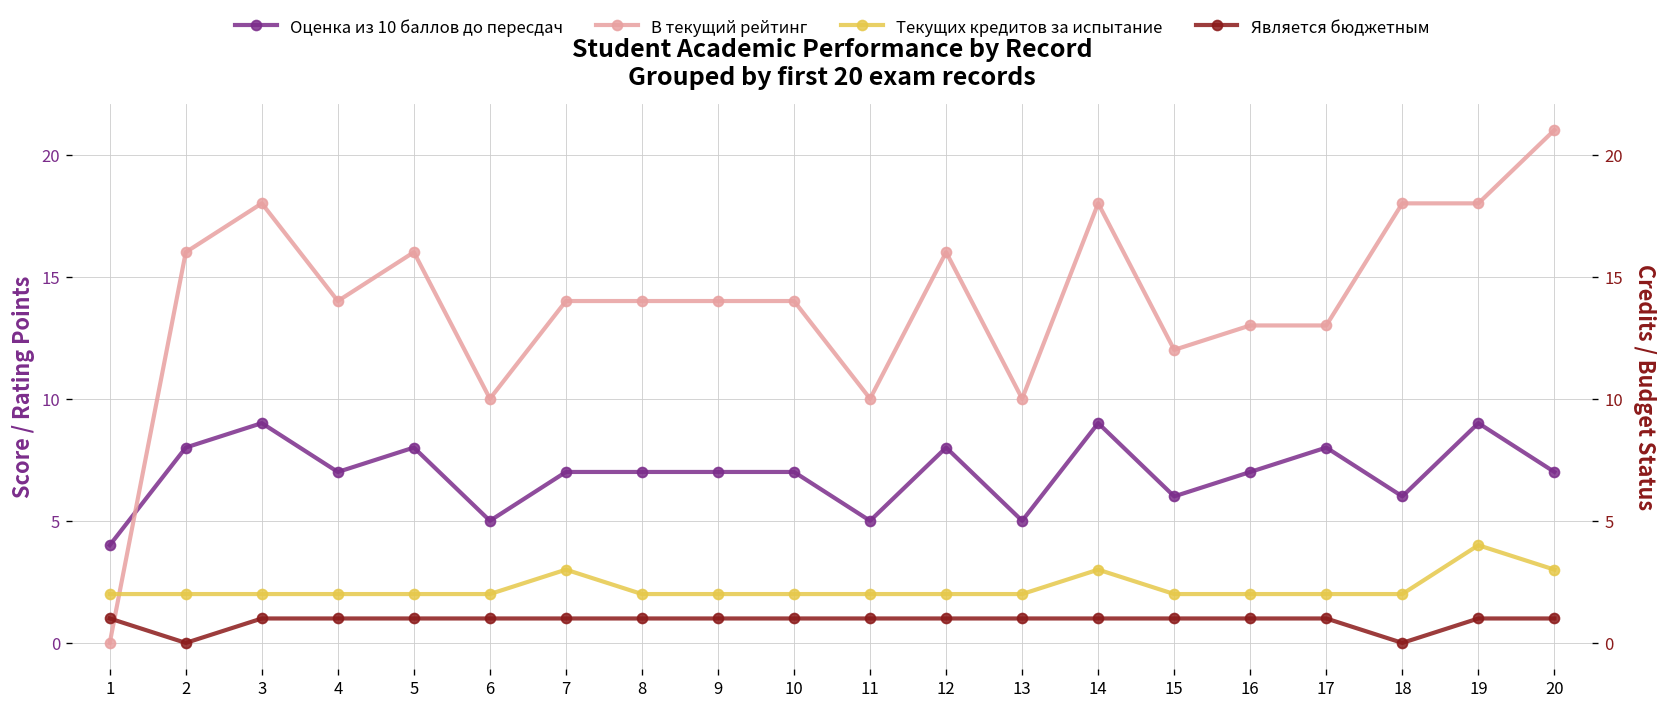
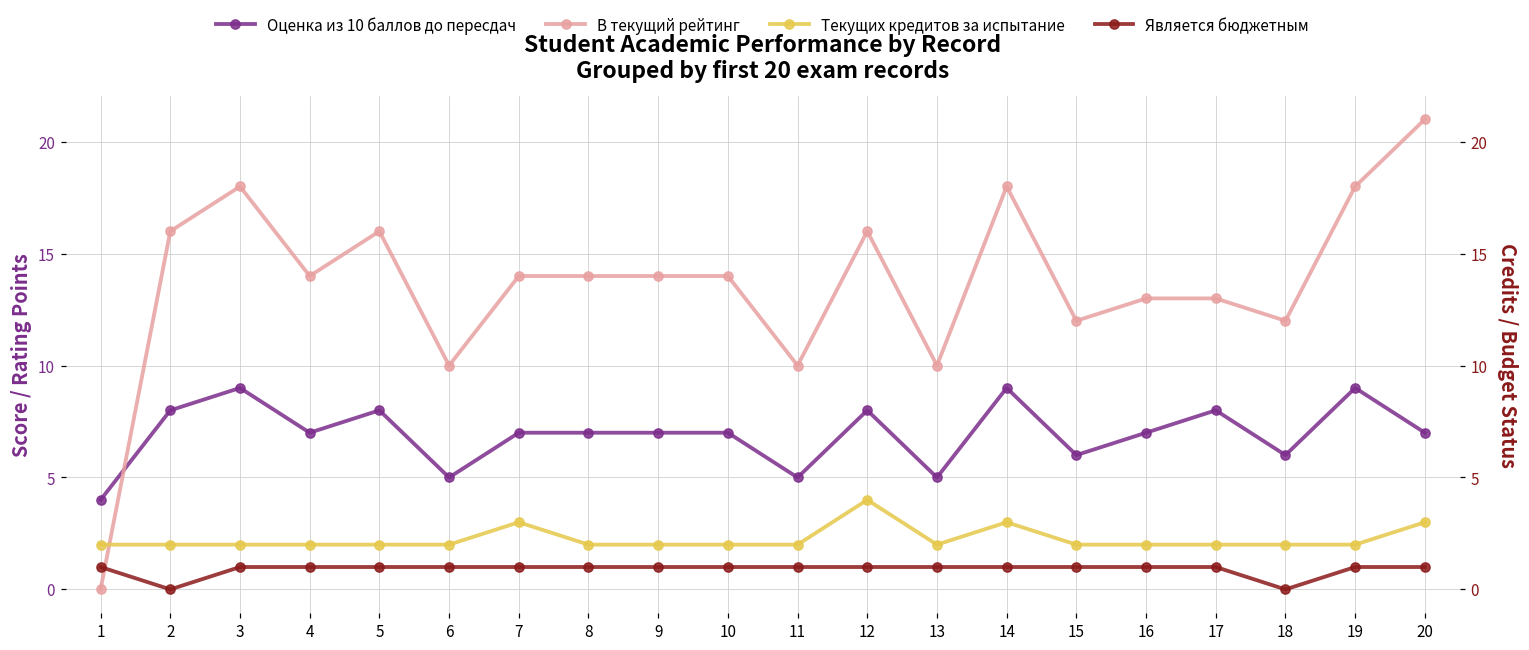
  {
    "Оценка из 10 баллов до пересдач": {
      "1": 4,
      "2": 8,
      "3": 9,
      "4": 7,
      "5": 8,
      "6": 5,
      "7": 7,
      "8": 7,
      "9": 7,
      "10": 7,
      "11": 5,
      "12": 8,
      "13": 5,
      "14": 9,
      "15": 6,
      "16": 7,
      "17": 8,
      "18": 6,
      "19": 9,
      "20": 7
    },
    "В текущий рейтинг": {
      "1": 0,
      "2": 16,
      "3": 18,
      "4": 14,
      "5": 16,
      "6": 10,
      "7": 14,
      "8": 14,
      "9": 14,
      "10": 14,
      "11": 10,
      "12": 16,
      "13": 10,
      "14": 18,
      "15": 12,
      "16": 13,
      "17": 13,
-     "18": 18,
+     "18": 12,
      "19": 18,
      "20": 21
    },
    "Текущих кредитов за испытание": {
      "1": 2,
      "2": 2,
      "3": 2,
      "4": 2,
      "5": 2,
      "6": 2,
      "7": 3,
      "8": 2,
      "9": 2,
      "10": 2,
      "11": 2,
-     "12": 2,
+     "12": 4,
      "13": 2,
      "14": 3,
      "15": 2,
      "16": 2,
      "17": 2,
      "18": 2,
-     "19": 4,
+     "19": 2,
      "20": 3
    },
    "Является бюджетным": {
      "1": 1,
      "2": 0,
      "3": 1,
      "4": 1,
      "5": 1,
      "6": 1,
      "7": 1,
      "8": 1,
      "9": 1,
      "10": 1,
      "11": 1,
      "12": 1,
      "13": 1,
      "14": 1,
      "15": 1,
      "16": 1,
      "17": 1,
      "18": 0,
      "19": 1,
      "20": 1
    }
  }
